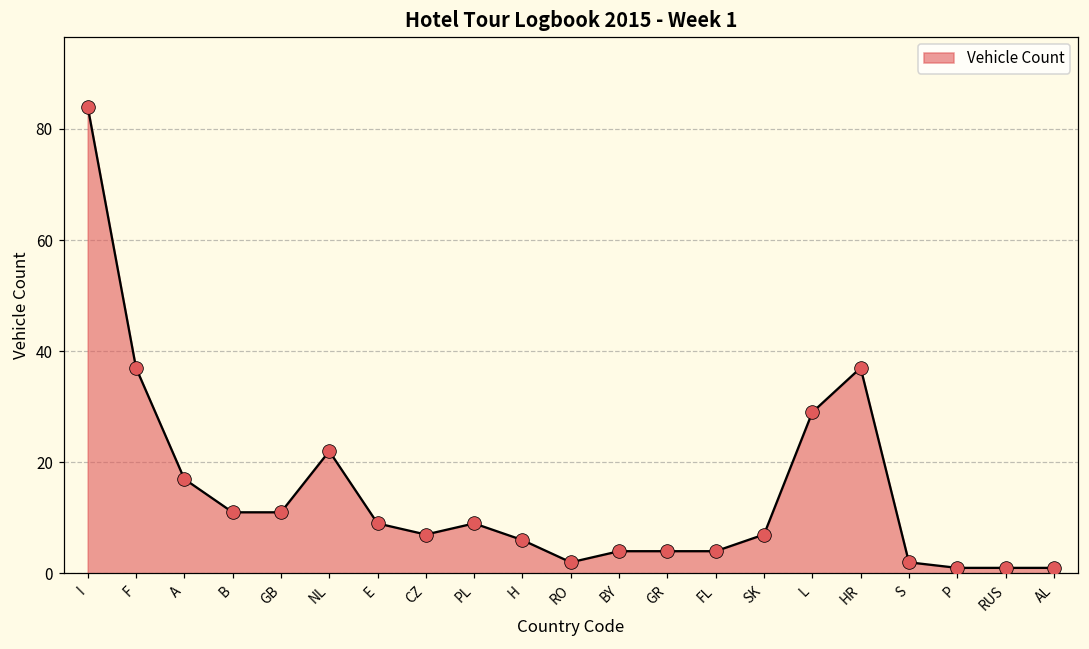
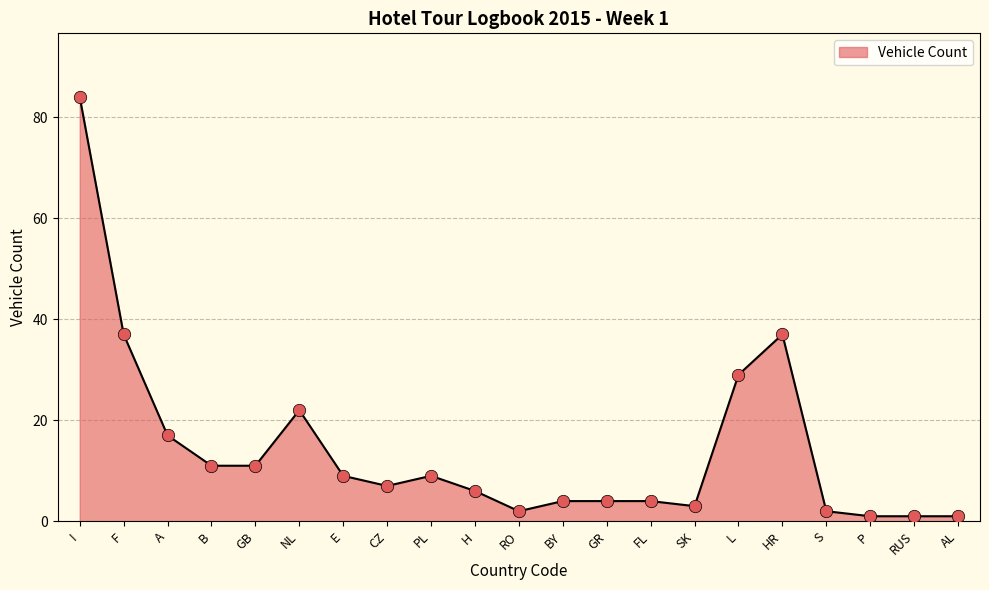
  {
    "I": 84,
    "F": 37,
    "A": 17,
    "B": 11,
    "GB": 11,
    "NL": 22,
    "E": 9,
    "CZ": 7,
    "PL": 9,
    "H": 6,
    "RO": 2,
    "BY": 4,
    "GR": 4,
    "FL": 4,
-   "SK": 7,
+   "SK": 3,
    "L": 29,
    "HR": 37,
    "S": 2,
    "P": 1,
    "RUS": 1,
    "AL": 1
  }
